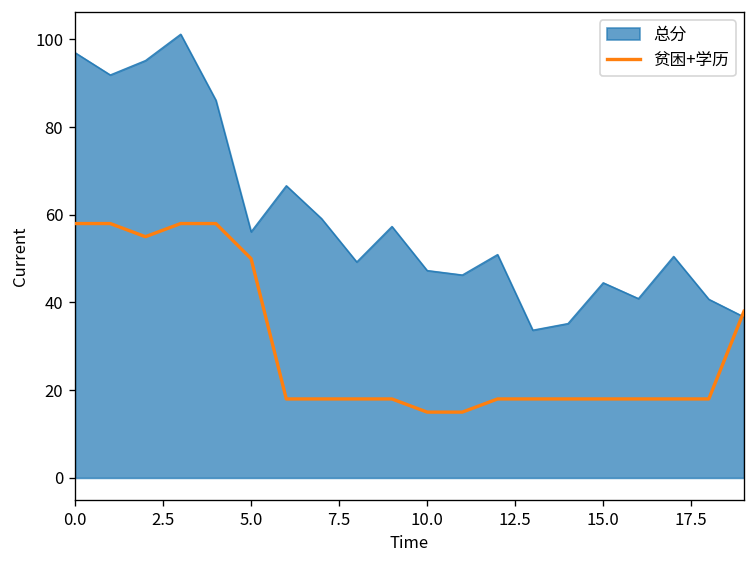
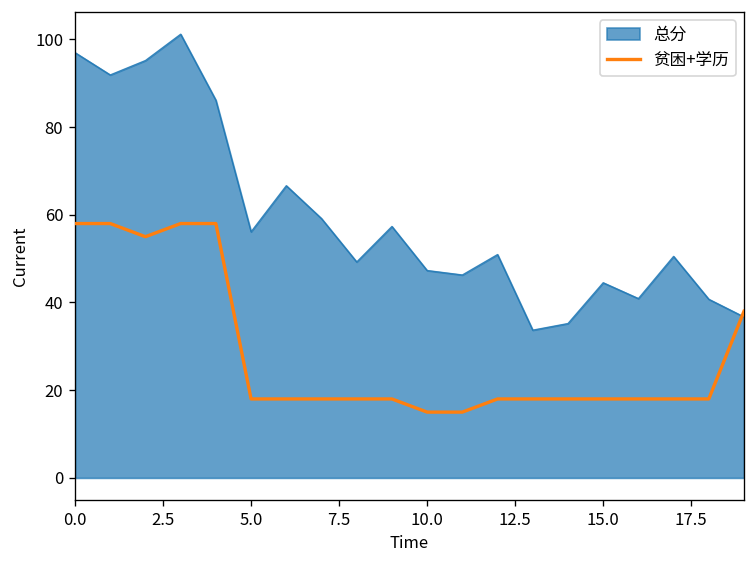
  {
    "总分": {
      "0.0": 97,
      "5.0": 56,
      "10.0": 47,
      "15.0": 45
    },
    "贫困+学历": {
      "0.0": 58,
-     "5.0": 50,
+     "5.0": 18,
      "10.0": 15,
      "15.0": 18
    }
  }
